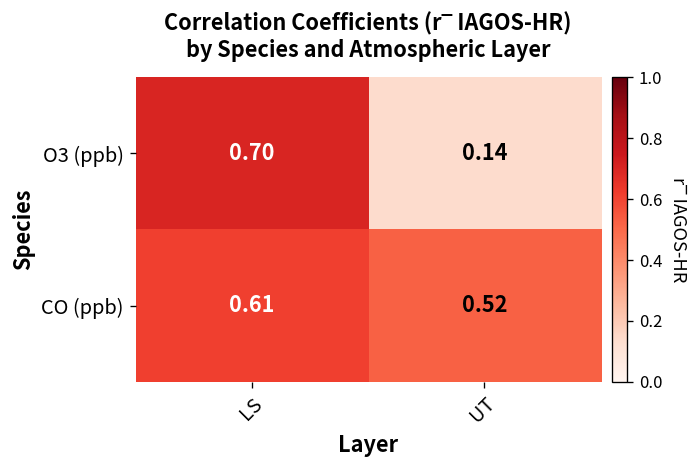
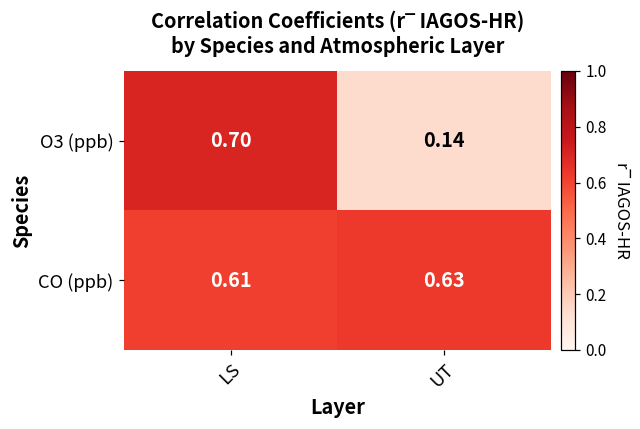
  {
    "O3 (ppb)": {
      "LS": 0.70,
      "UT": 0.14
    },
    "CO (ppb)": {
      "LS": 0.61,
-     "UT": 0.52
+     "UT": 0.63
    }
  }
